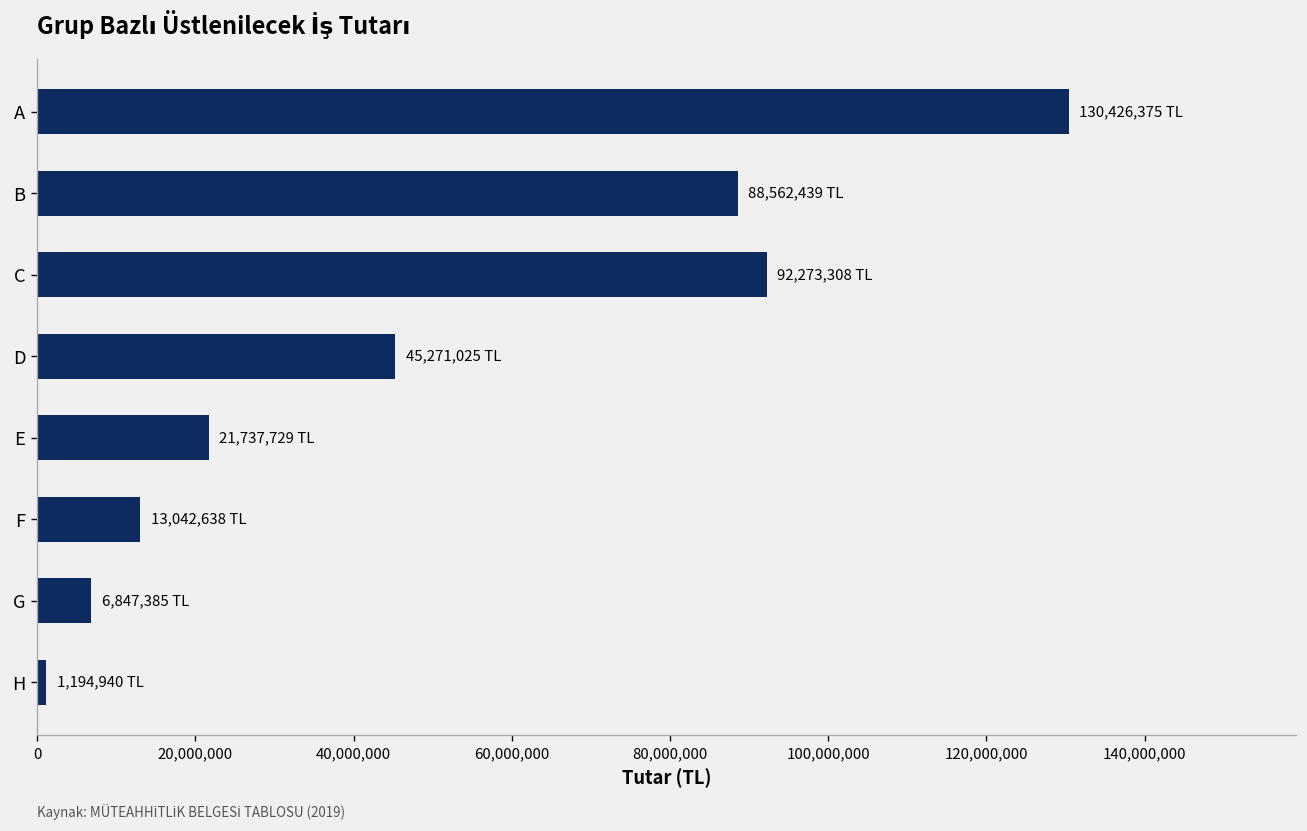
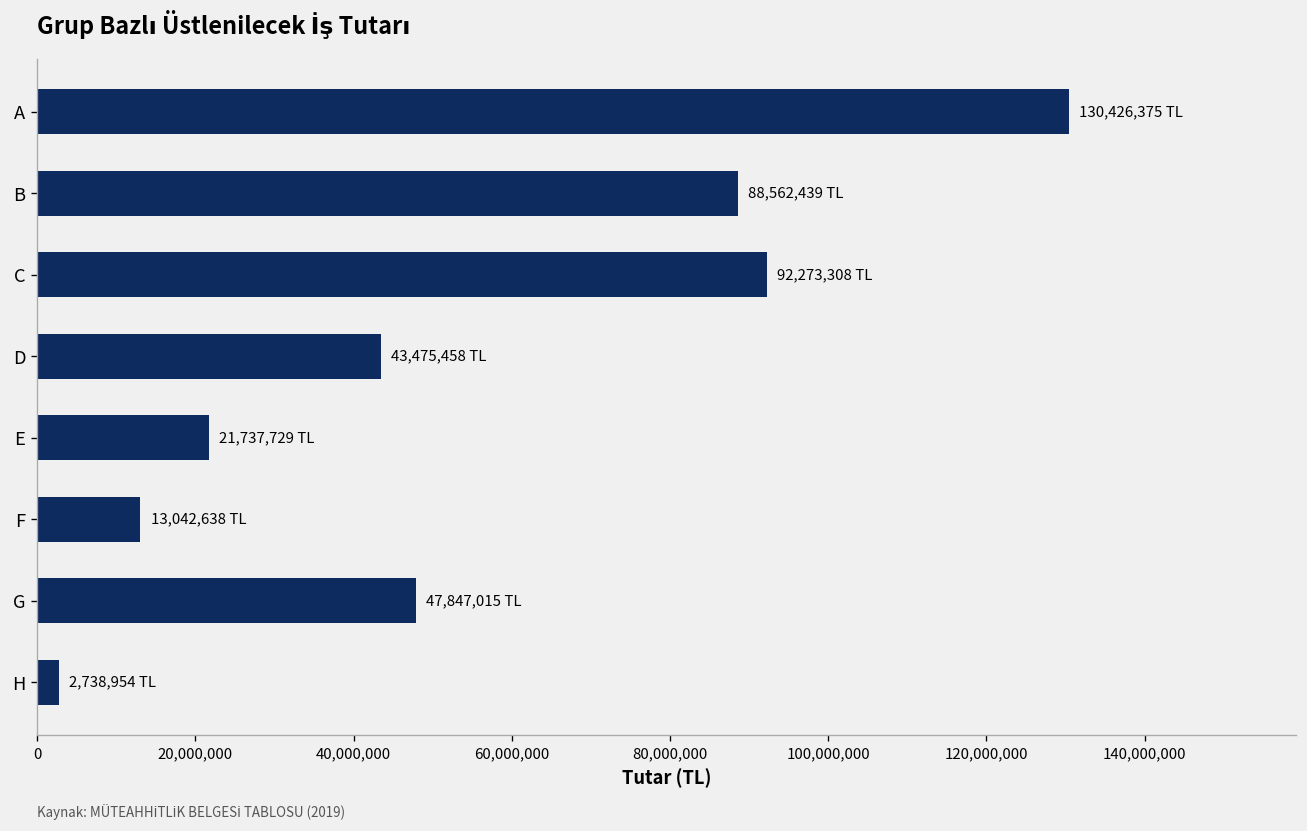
  {
    "A": "130,426,375",
    "B": "88,562,439",
    "C": "92,273,308",
-   "D": "45,271,025",
+   "D": "43,475,458",
    "E": "21,737,729",
    "F": "13,042,638",
-   "G": "6,847,385",
-   "H": "1,194,940"
+   "G": "47,847,015",
+   "H": "2,738,954"
  }
